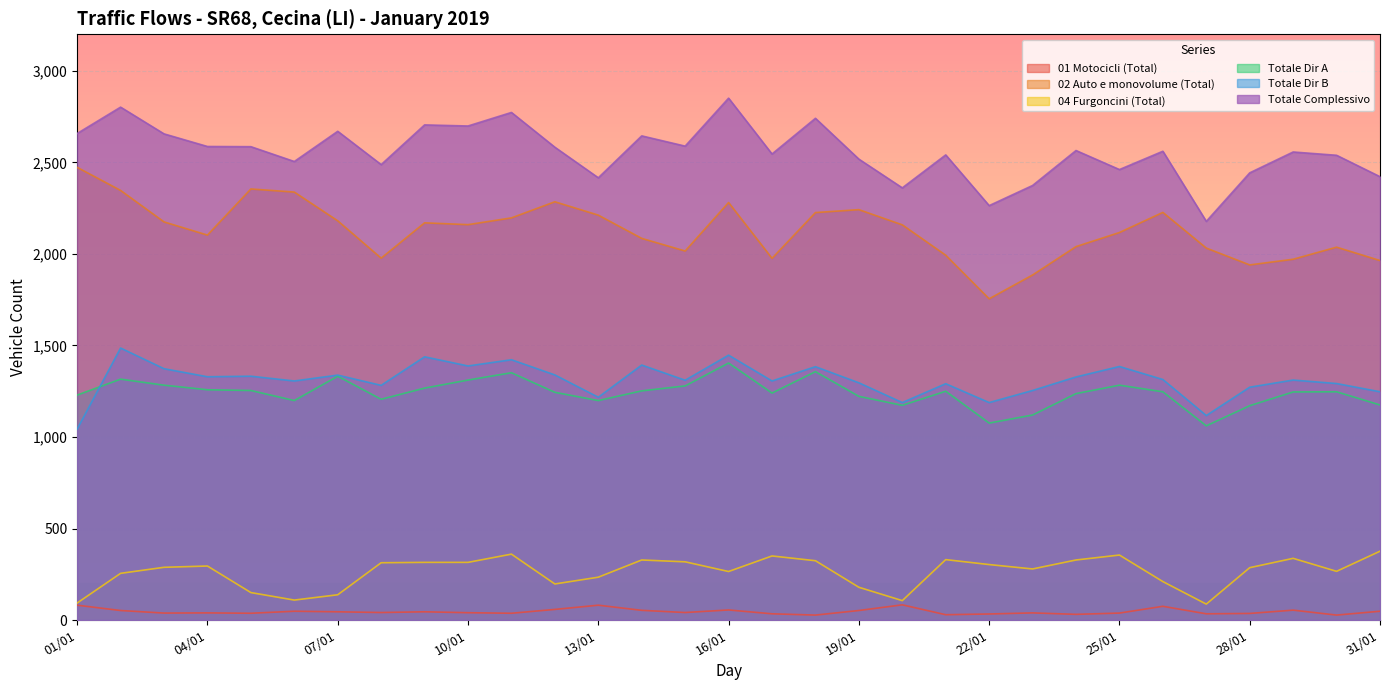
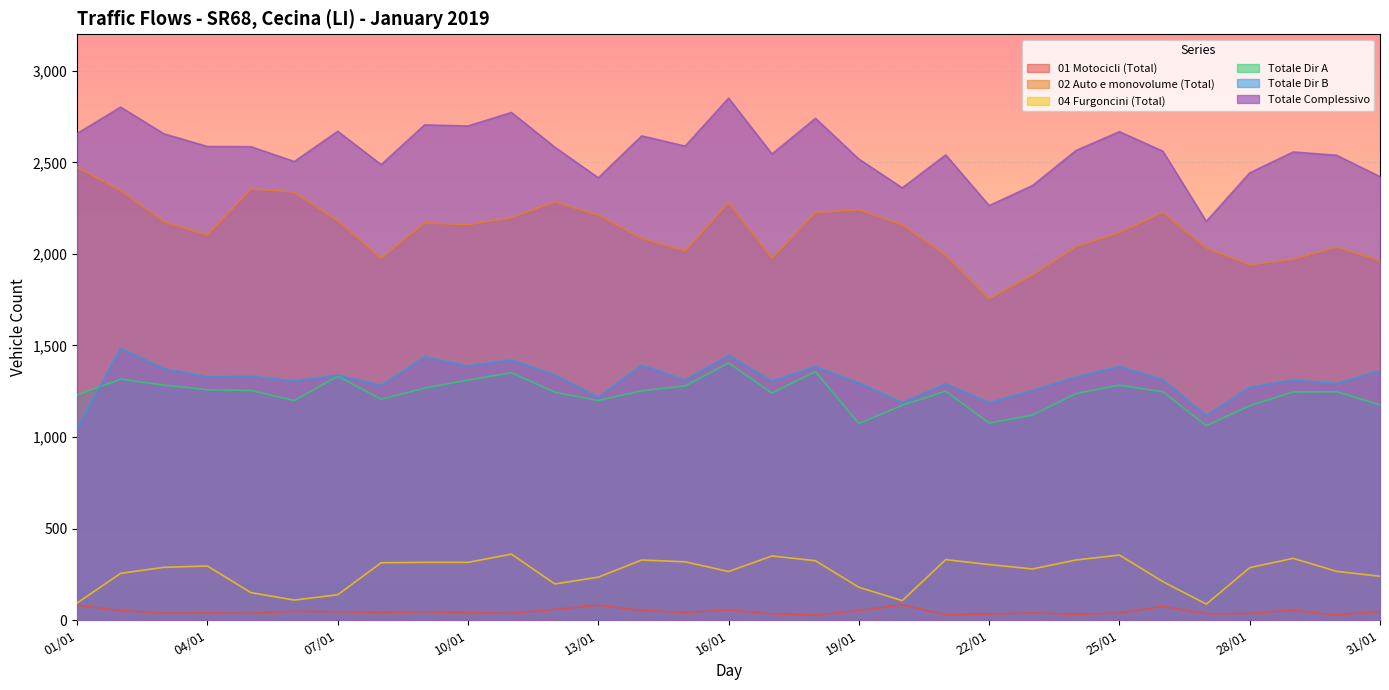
  {
    "04 Furgoncini (Total)": {
      "04/01": "300",
      "10/01": "320",
      "13/01": "230",
      "16/01": "270",
      "22/01": "300",
      "25/01": "360",
      "28/01": "290",
-     "31/01": "380"
+     "31/01": "240"
    },
    "Totale Dir A": {
      "01/01": "1,230",
      "04/01": "1,260",
      "10/01": "1,310",
      "13/01": "1,200",
      "16/01": "1,400",
-     "19/01": "1,220",
+     "19/01": "1,070",
      "22/01": "1,080",
      "25/01": "1,280",
      "28/01": "1,170",
      "31/01": "1,180"
    },
    "Totale Dir B": {
      "01/01": "1,040",
      "04/01": "1,330",
      "10/01": "1,390",
      "13/01": "1,220",
      "16/01": "1,450",
      "19/01": "1,300",
      "22/01": "1,190",
      "25/01": "1,390",
      "28/01": "1,270",
-     "31/01": "1,250"
+     "31/01": "1,360"
    },
    "Totale Complessivo": {
      "01/01": "2,660",
      "04/01": "2,590",
      "07/01": "2,670",
      "10/01": "2,700",
      "13/01": "2,420",
      "16/01": "2,850",
      "19/01": "2,520",
      "22/01": "2,260",
-     "25/01": "2,460",
+     "25/01": "2,670",
      "28/01": "2,440",
      "31/01": "2,420"
    }
  }
